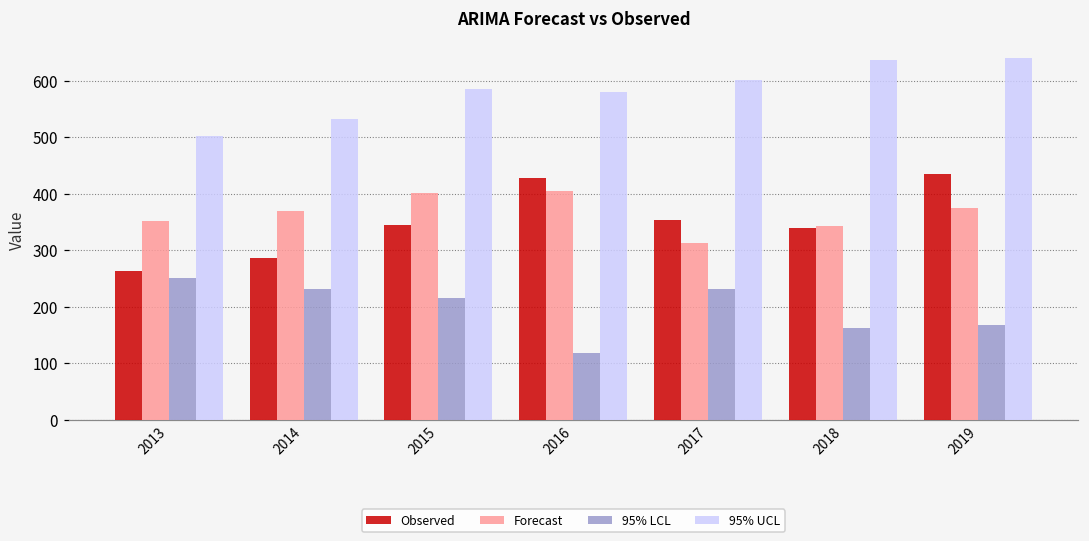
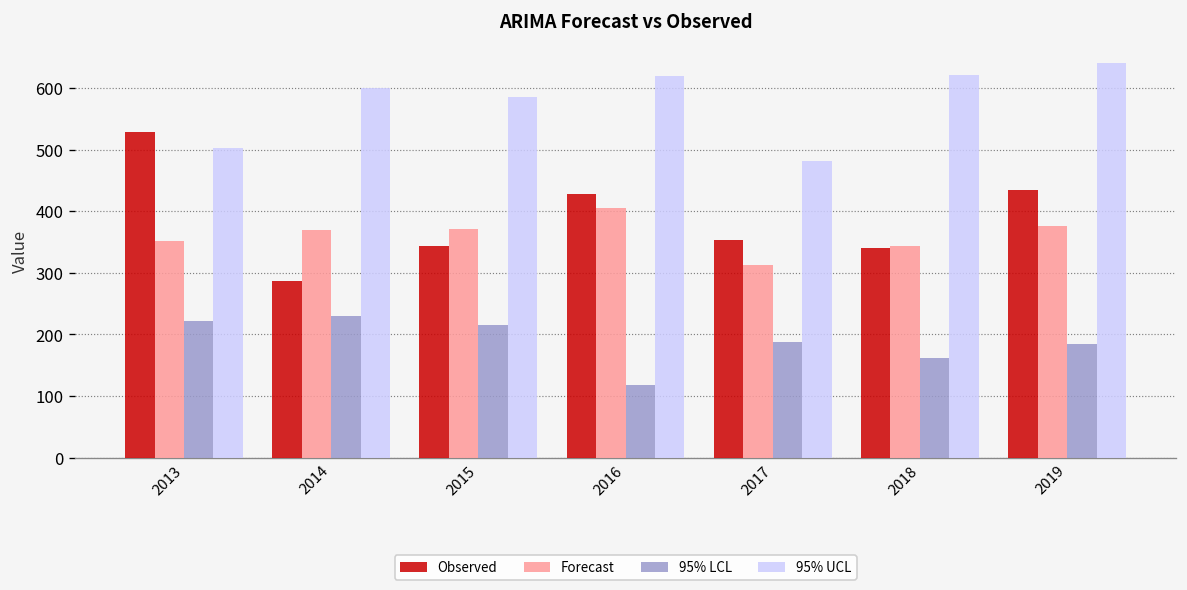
  {
    "Observed": {
-     "2013": 260,
+     "2013": 530,
      "2014": 290,
      "2015": 340,
      "2016": 430,
      "2017": 350,
      "2018": 340,
      "2019": 430
    },
    "Forecast": {
      "2013": 350,
      "2014": 370,
-     "2015": 400,
+     "2015": 370,
      "2016": 410,
      "2017": 310,
      "2018": 340,
      "2019": 380
    },
    "95% LCL": {
-     "2013": 250,
+     "2013": 220,
      "2014": 230,
      "2015": 210,
      "2016": 120,
-     "2017": 230,
+     "2017": 190,
      "2018": 160,
-     "2019": 170
+     "2019": 180
    },
    "95% UCL": {
      "2013": 500,
-     "2014": 530,
+     "2014": 600,
      "2015": 580,
-     "2016": 580,
-     "2017": 600,
-     "2018": 640,
+     "2016": 620,
+     "2017": 480,
+     "2018": 620,
      "2019": 640
    }
  }
